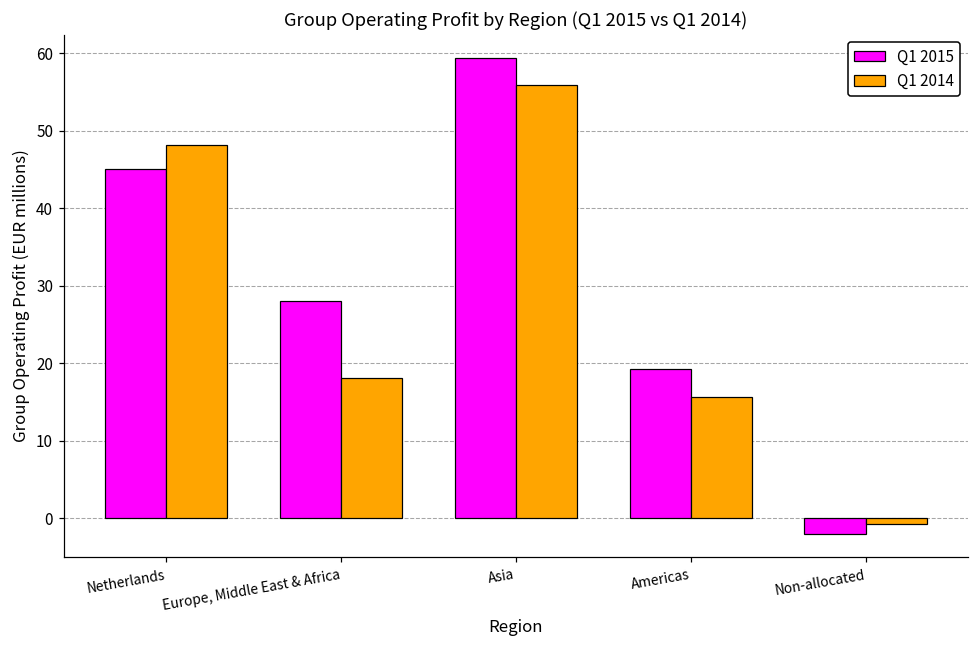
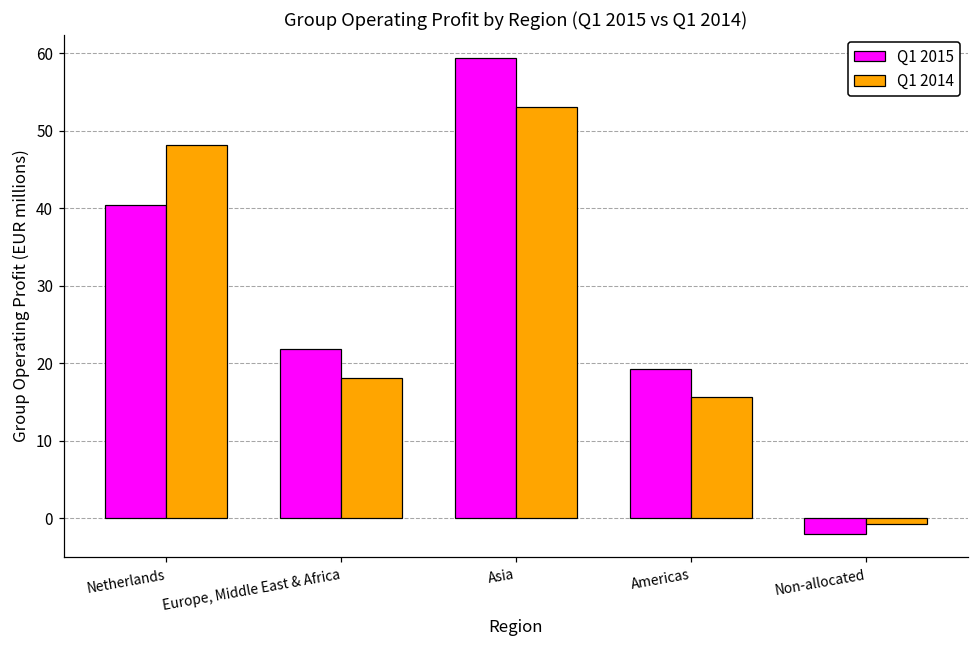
  {
    "Q1 2015": {
-     "Netherlands": 45,
-     "Europe, Middle East & Africa": 28,
+     "Netherlands": 40,
+     "Europe, Middle East & Africa": 22,
      "Asia": 59,
      "Americas": 19,
      "Non-allocated": -2
    },
    "Q1 2014": {
      "Netherlands": 48,
      "Europe, Middle East & Africa": 18,
-     "Asia": 56,
+     "Asia": 53,
      "Americas": 16,
      "Non-allocated": -1
    }
  }
